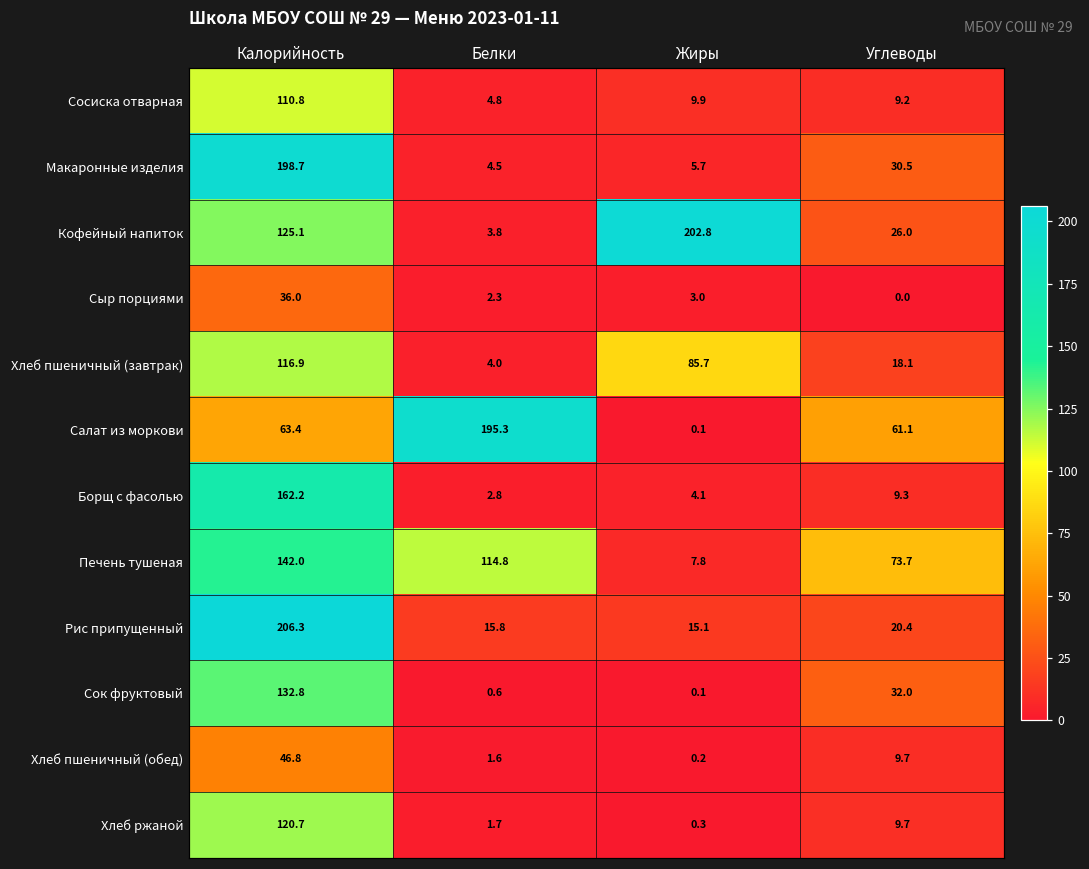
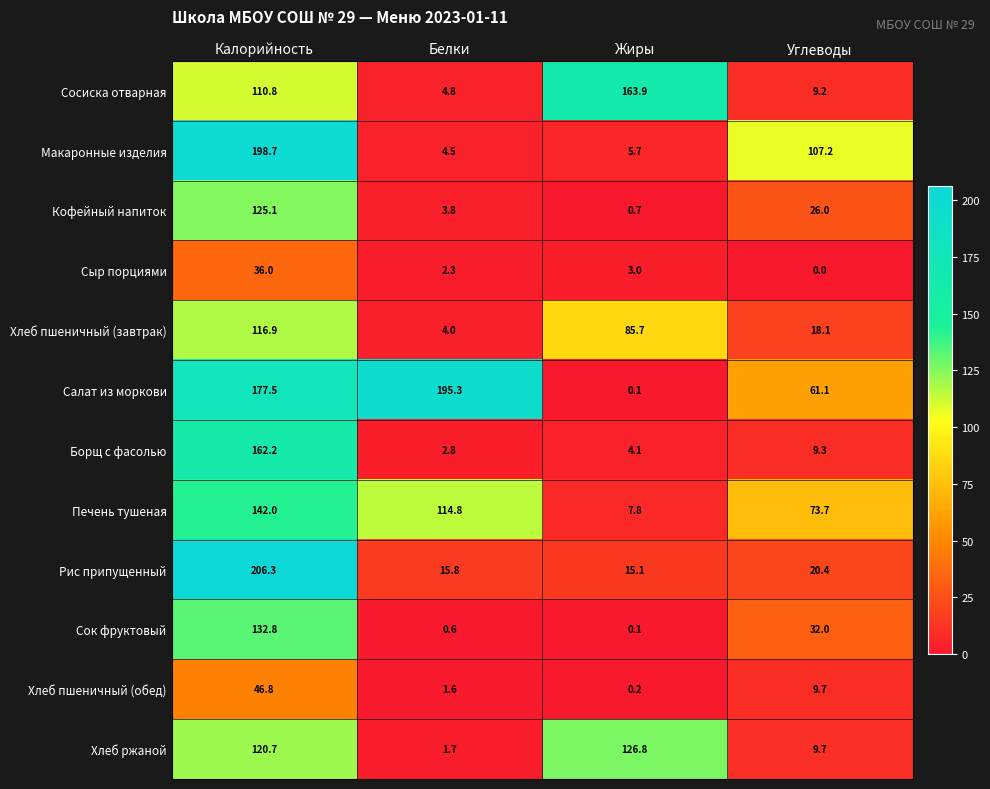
  {
    "Сосиска отварная": {
      "Калорийность": 110.8,
      "Белки": 4.8,
-     "Жиры": 9.9,
+     "Жиры": 163.9,
      "Углеводы": 9.2
    },
    "Макаронные изделия": {
      "Калорийность": 198.7,
      "Белки": 4.5,
      "Жиры": 5.7,
-     "Углеводы": 30.5
+     "Углеводы": 107.2
    },
    "Кофейный напиток": {
      "Калорийность": 125.1,
      "Белки": 3.8,
-     "Жиры": 202.8,
+     "Жиры": 0.7,
      "Углеводы": 26.0
    },
    "Сыр порциями": {
      "Калорийность": 36.0,
      "Белки": 2.3,
      "Жиры": 3.0,
      "Углеводы": 0.0
    },
    "Хлеб пшеничный (завтрак)": {
      "Калорийность": 116.9,
      "Белки": 4.0,
      "Жиры": 85.7,
      "Углеводы": 18.1
    },
    "Салат из моркови": {
-     "Калорийность": 63.4,
+     "Калорийность": 177.5,
      "Белки": 195.3,
      "Жиры": 0.1,
      "Углеводы": 61.1
    },
    "Борщ с фасолью": {
      "Калорийность": 162.2,
      "Белки": 2.8,
      "Жиры": 4.1,
      "Углеводы": 9.3
    },
    "Печень тушеная": {
      "Калорийность": 142.0,
      "Белки": 114.8,
      "Жиры": 7.8,
      "Углеводы": 73.7
    },
    "Рис припущенный": {
      "Калорийность": 206.3,
      "Белки": 15.8,
      "Жиры": 15.1,
      "Углеводы": 20.4
    },
    "Сок фруктовый": {
      "Калорийность": 132.8,
      "Белки": 0.6,
      "Жиры": 0.1,
      "Углеводы": 32.0
    },
    "Хлеб пшеничный (обед)": {
      "Калорийность": 46.8,
      "Белки": 1.6,
      "Жиры": 0.2,
      "Углеводы": 9.7
    },
    "Хлеб ржаной": {
      "Калорийность": 120.7,
      "Белки": 1.7,
-     "Жиры": 0.3,
+     "Жиры": 126.8,
      "Углеводы": 9.7
    }
  }
